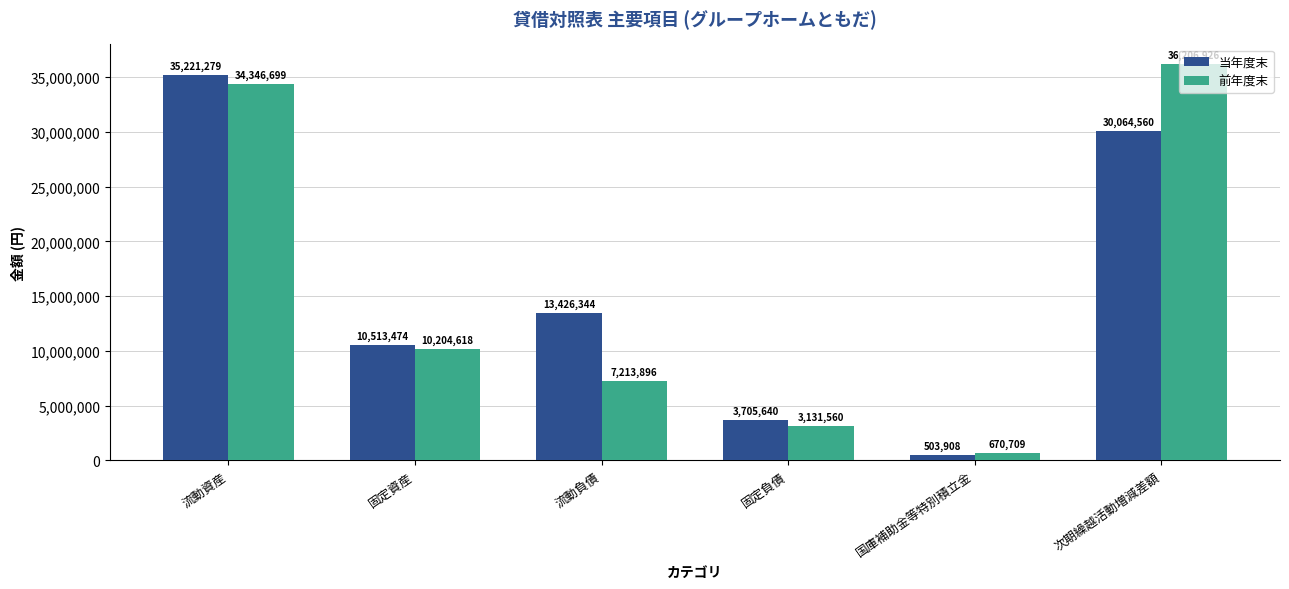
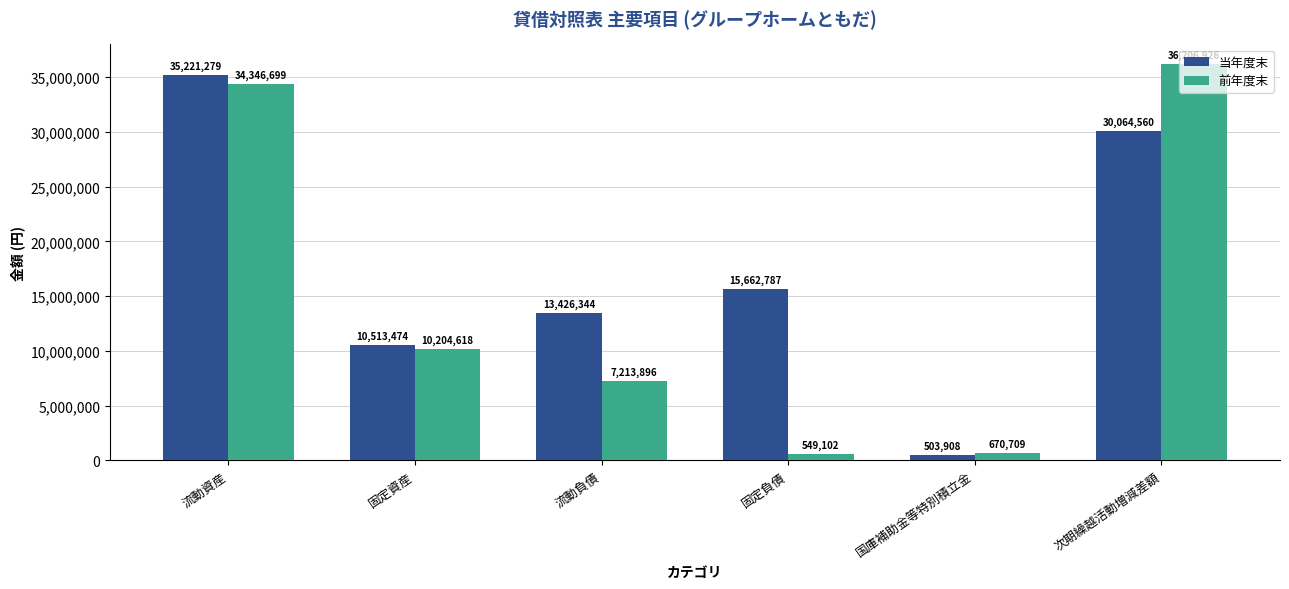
  {
    "当年度末": {
      "流動資産": "35,221,279",
      "固定資産": "10,513,474",
      "流動負債": "13,426,344",
-     "固定負債": "3,705,640",
+     "固定負債": "15,662,787",
      "国庫補助金等特別積立金": "503,908",
      "次期繰越活動増減差額": "30,064,560"
    },
    "前年度末": {
      "流動資産": "34,346,699",
      "固定資産": "10,204,618",
      "流動負債": "7,213,896",
-     "固定負債": "3,131,560",
+     "固定負債": "549,102",
      "国庫補助金等特別積立金": "670,709"
    }
  }
